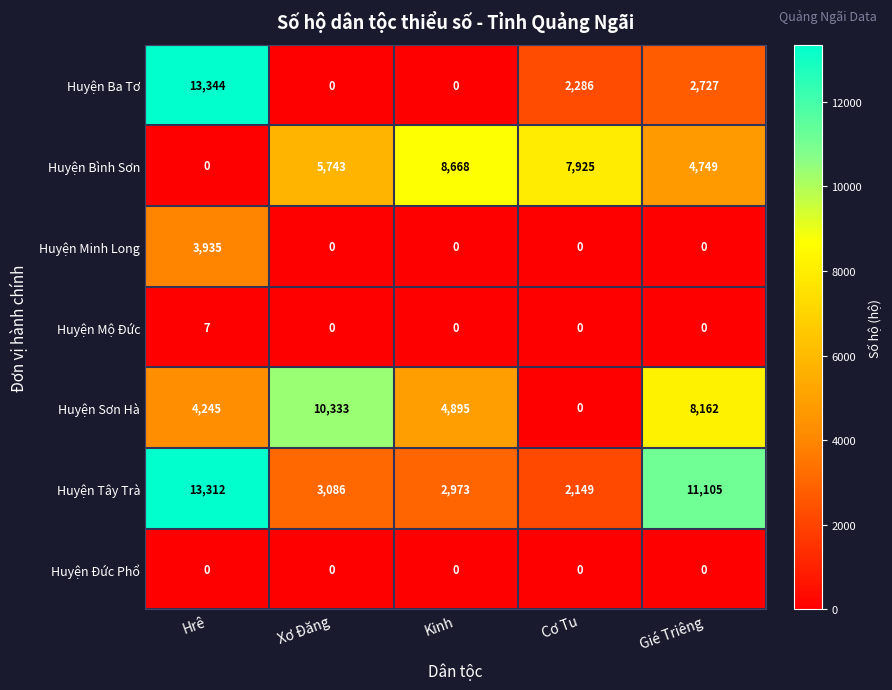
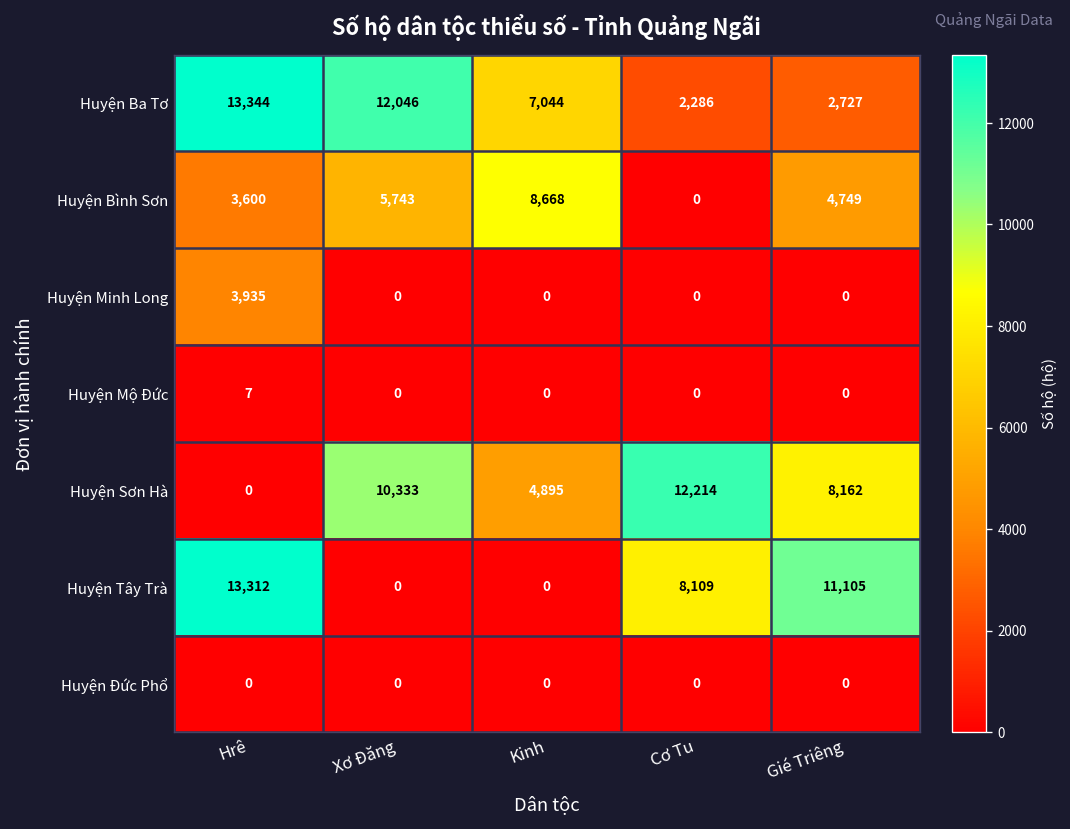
  {
    "Huyện Ba Tơ": {
      "Hrê": "13,344",
-     "Xơ Đăng": "0",
-     "Kinh": "0",
+     "Xơ Đăng": "12,046",
+     "Kinh": "7,044",
      "Cơ Tu": "2,286",
      "Gié Triêng": "2,727"
    },
    "Huyện Bình Sơn": {
-     "Hrê": "0",
+     "Hrê": "3,600",
      "Xơ Đăng": "5,743",
      "Kinh": "8,668",
-     "Cơ Tu": "7,925",
+     "Cơ Tu": "0",
      "Gié Triêng": "4,749"
    },
    "Huyện Minh Long": {
      "Hrê": "3,935",
      "Xơ Đăng": "0",
      "Kinh": "0",
      "Cơ Tu": "0",
      "Gié Triêng": "0"
    },
    "Huyện Mộ Đức": {
      "Hrê": "7",
      "Xơ Đăng": "0",
      "Kinh": "0",
      "Cơ Tu": "0",
      "Gié Triêng": "0"
    },
    "Huyện Sơn Hà": {
-     "Hrê": "4,245",
+     "Hrê": "0",
      "Xơ Đăng": "10,333",
      "Kinh": "4,895",
-     "Cơ Tu": "0",
+     "Cơ Tu": "12,214",
      "Gié Triêng": "8,162"
    },
    "Huyện Tây Trà": {
      "Hrê": "13,312",
-     "Xơ Đăng": "3,086",
-     "Kinh": "2,973",
-     "Cơ Tu": "2,149",
+     "Xơ Đăng": "0",
+     "Kinh": "0",
+     "Cơ Tu": "8,109",
      "Gié Triêng": "11,105"
    },
    "Huyện Đức Phổ": {
      "Hrê": "0",
      "Xơ Đăng": "0",
      "Kinh": "0",
      "Cơ Tu": "0",
      "Gié Triêng": "0"
    }
  }
